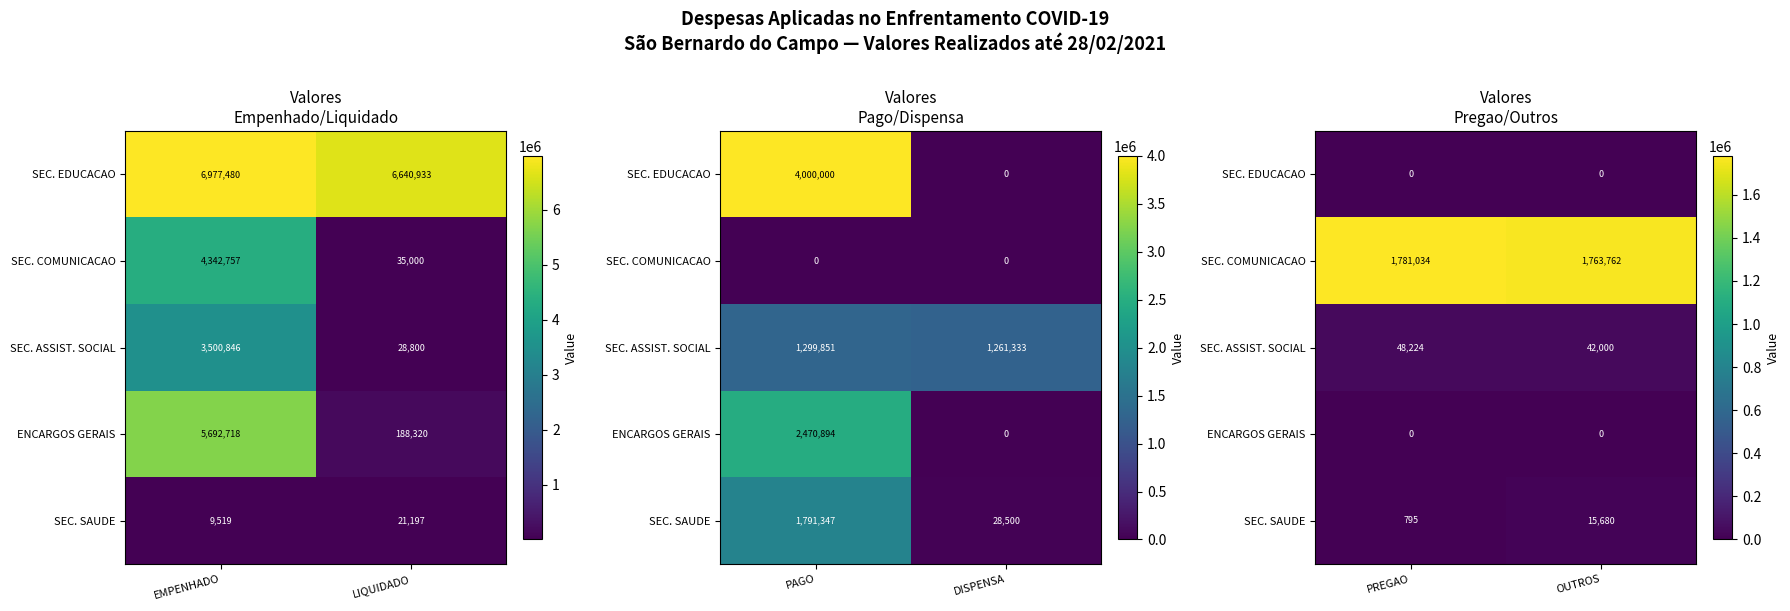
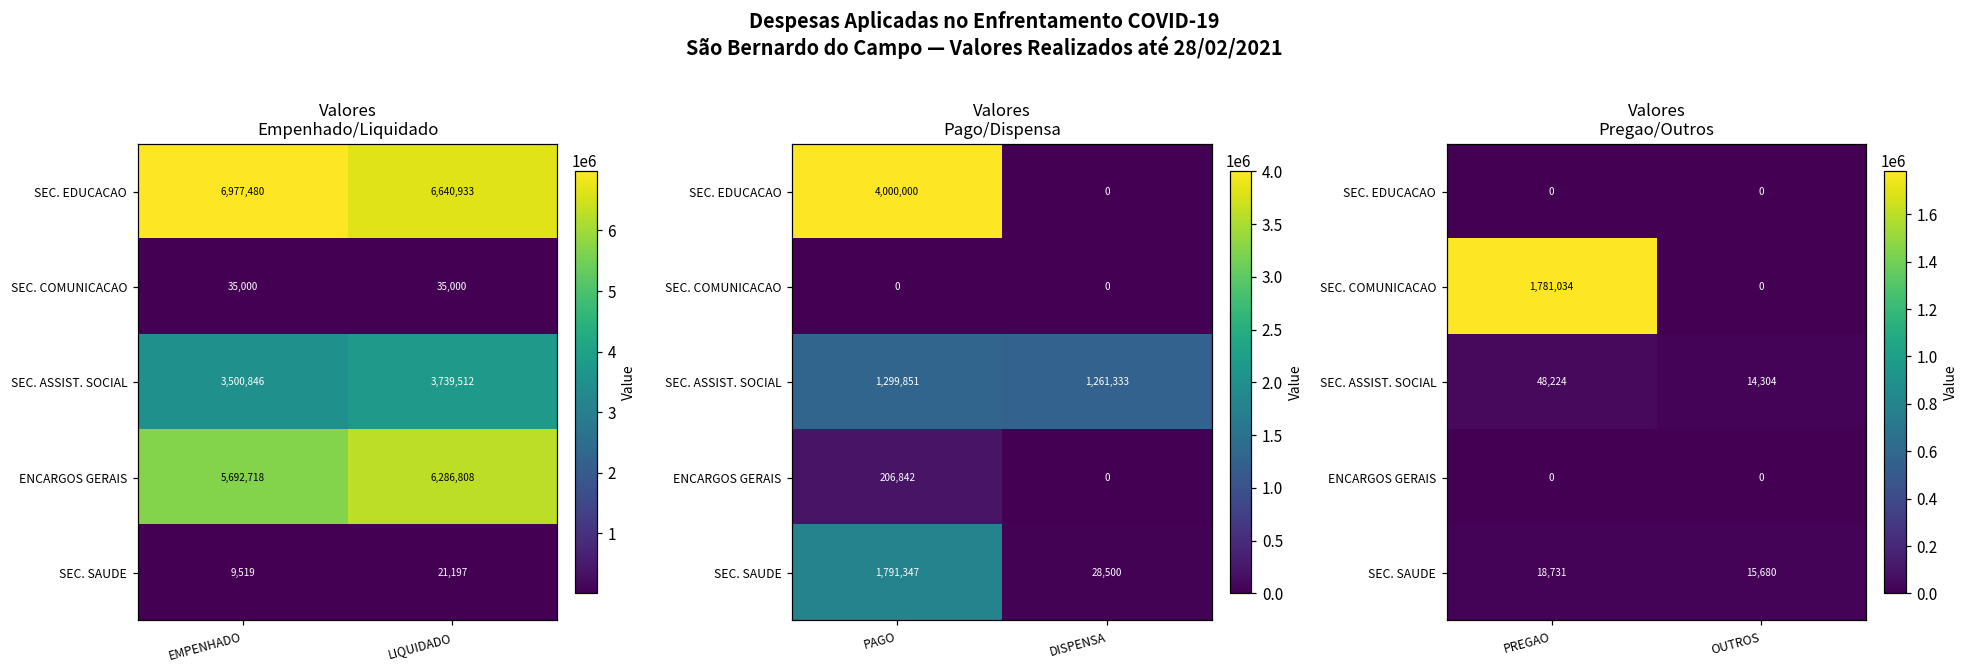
  {
    "Valores Empenhado/Liquidado": {
      "SEC. EDUCACAO": {
        "EMPENHADO": "6,977,480",
        "LIQUIDADO": "6,640,933"
      },
      "SEC. COMUNICACAO": {
-       "EMPENHADO": "4,342,757",
+       "EMPENHADO": "35,000",
        "LIQUIDADO": "35,000"
      },
      "SEC. ASSIST. SOCIAL": {
        "EMPENHADO": "3,500,846",
-       "LIQUIDADO": "28,800"
+       "LIQUIDADO": "3,739,512"
      },
      "ENCARGOS GERAIS": {
        "EMPENHADO": "5,692,718",
-       "LIQUIDADO": "188,320"
+       "LIQUIDADO": "6,286,808"
      },
      "SEC. SAUDE": {
        "EMPENHADO": "9,519",
        "LIQUIDADO": "21,197"
      }
    },
    "Valores Pago/Dispensa": {
      "SEC. EDUCACAO": {
        "PAGO": "4,000,000",
        "DISPENSA": "0"
      },
      "SEC. COMUNICACAO": {
        "PAGO": "0",
        "DISPENSA": "0"
      },
      "SEC. ASSIST. SOCIAL": {
        "PAGO": "1,299,851",
        "DISPENSA": "1,261,333"
      },
      "ENCARGOS GERAIS": {
-       "PAGO": "2,470,894",
+       "PAGO": "206,842",
        "DISPENSA": "0"
      },
      "SEC. SAUDE": {
        "PAGO": "1,791,347",
        "DISPENSA": "28,500"
      }
    },
    "Valores Pregao/Outros": {
      "SEC. EDUCACAO": {
        "PREGAO": "0",
        "OUTROS": "0"
      },
      "SEC. COMUNICACAO": {
        "PREGAO": "1,781,034",
-       "OUTROS": "1,763,762"
+       "OUTROS": "0"
      },
      "SEC. ASSIST. SOCIAL": {
        "PREGAO": "48,224",
-       "OUTROS": "42,000"
+       "OUTROS": "14,304"
      },
      "ENCARGOS GERAIS": {
        "PREGAO": "0",
        "OUTROS": "0"
      },
      "SEC. SAUDE": {
-       "PREGAO": "795",
+       "PREGAO": "18,731",
        "OUTROS": "15,680"
      }
    }
  }
